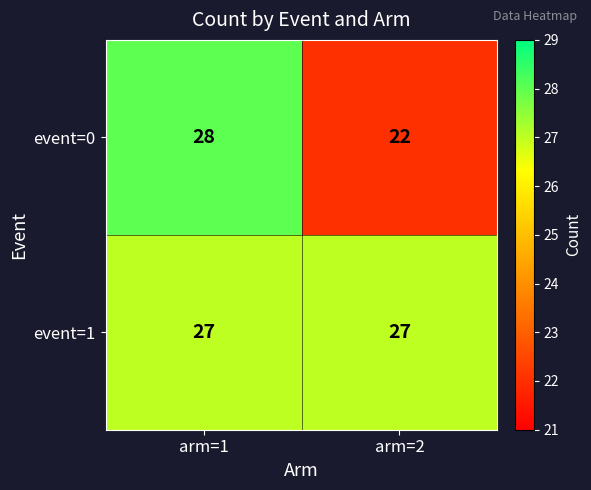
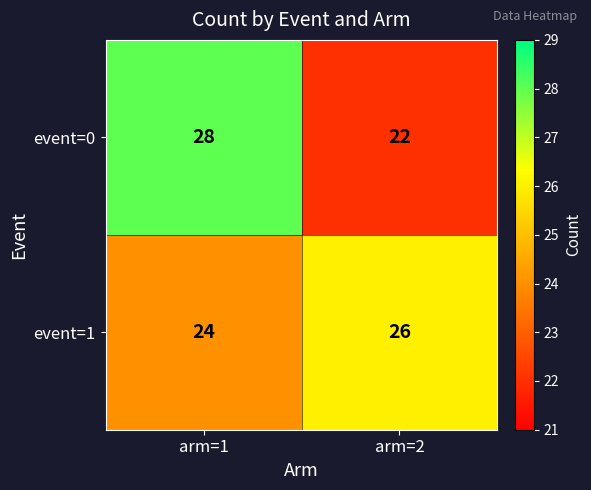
  {
    "event=0": {
      "arm=1": 28,
      "arm=2": 22
    },
    "event=1": {
-     "arm=1": 27,
-     "arm=2": 27
+     "arm=1": 24,
+     "arm=2": 26
    }
  }
